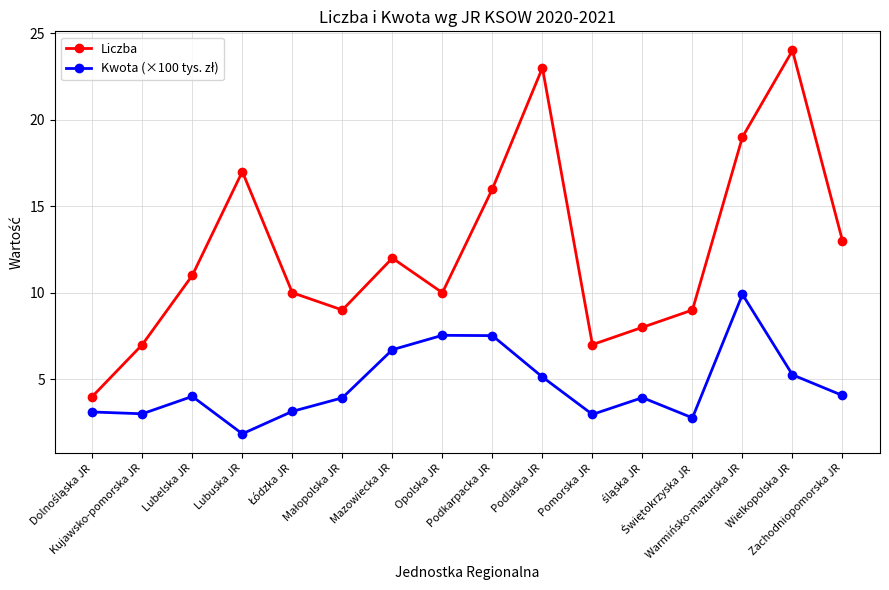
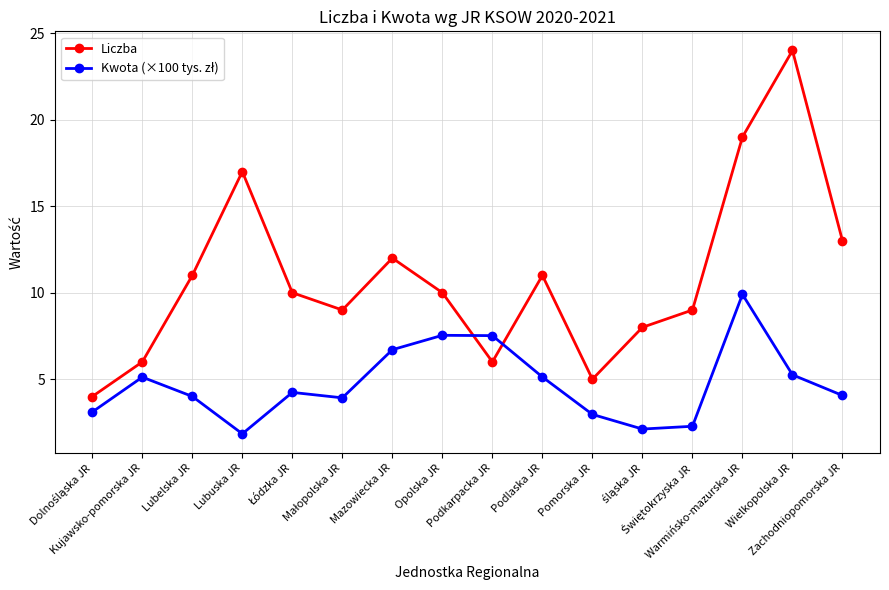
  {
    "Liczba": {
      "Dolnośląska JR": 4,
-     "Kujawsko-pomorska JR": 7,
+     "Kujawsko-pomorska JR": 6,
      "Lubelska JR": 11,
      "Lubuska JR": 17,
      "Łódzka JR": 10,
      "Małopolska JR": 9,
      "Mazowiecka JR": 12,
      "Opolska JR": 10,
-     "Podkarpacka JR": 16,
-     "Podlaska JR": 23,
-     "Pomorska JR": 7,
+     "Podkarpacka JR": 6,
+     "Podlaska JR": 11,
+     "Pomorska JR": 5,
      "śląska JR": 8,
      "Świętokrzyska JR": 9,
      "Warmińsko-mazurska JR": 19,
      "Wielkopolska JR": 24,
      "Zachodniopomorska JR": 13
    },
    "Kwota (×100 tys. zł)": {
      "Dolnośląska JR": 3.1,
-     "Kujawsko-pomorska JR": 3.0,
+     "Kujawsko-pomorska JR": 5.1,
      "Lubelska JR": 4.0,
      "Lubuska JR": 1.8,
-     "Łódzka JR": 3.1,
+     "Łódzka JR": 4.2,
      "Małopolska JR": 3.9,
      "Mazowiecka JR": 6.7,
      "Opolska JR": 7.5,
      "Podkarpacka JR": 7.5,
      "Podlaska JR": 5.1,
      "Pomorska JR": 3.0,
-     "śląska JR": 3.9,
-     "Świętokrzyska JR": 2.8,
+     "śląska JR": 2.1,
+     "Świętokrzyska JR": 2.3,
      "Warmińsko-mazurska JR": 9.9,
      "Wielkopolska JR": 5.3,
      "Zachodniopomorska JR": 4.1
    }
  }
